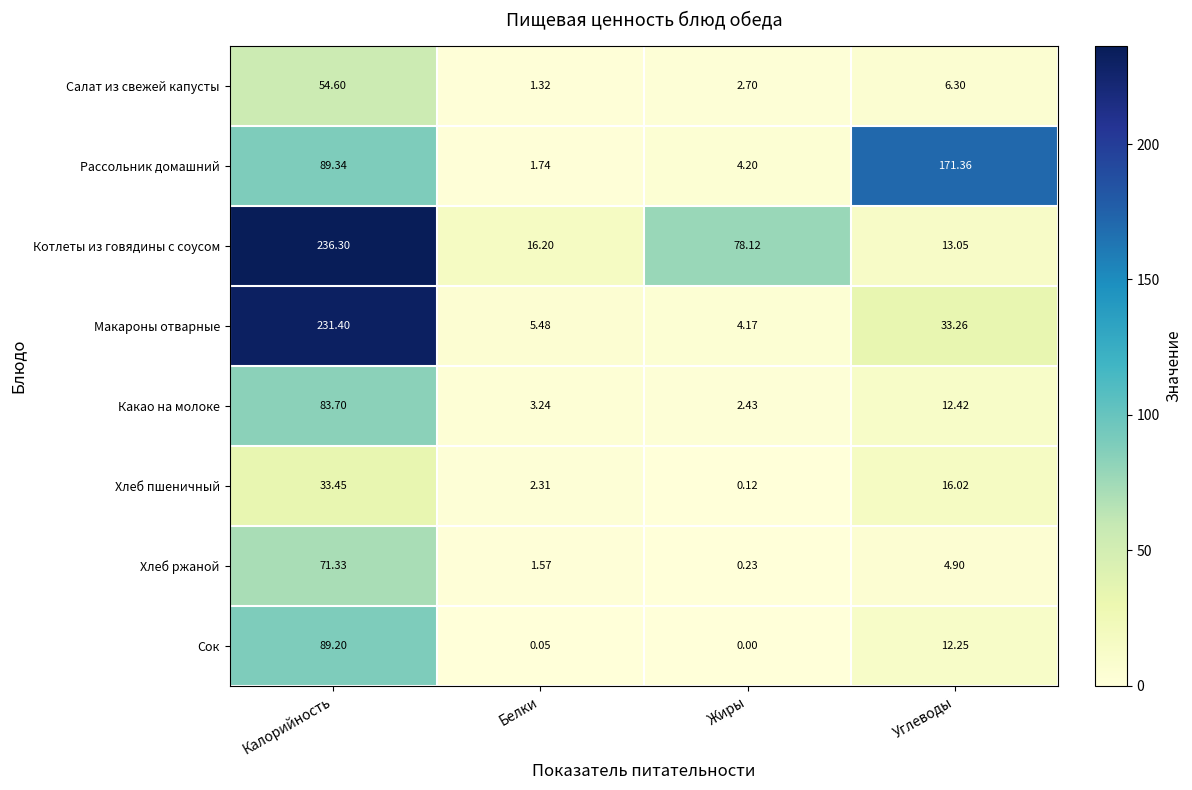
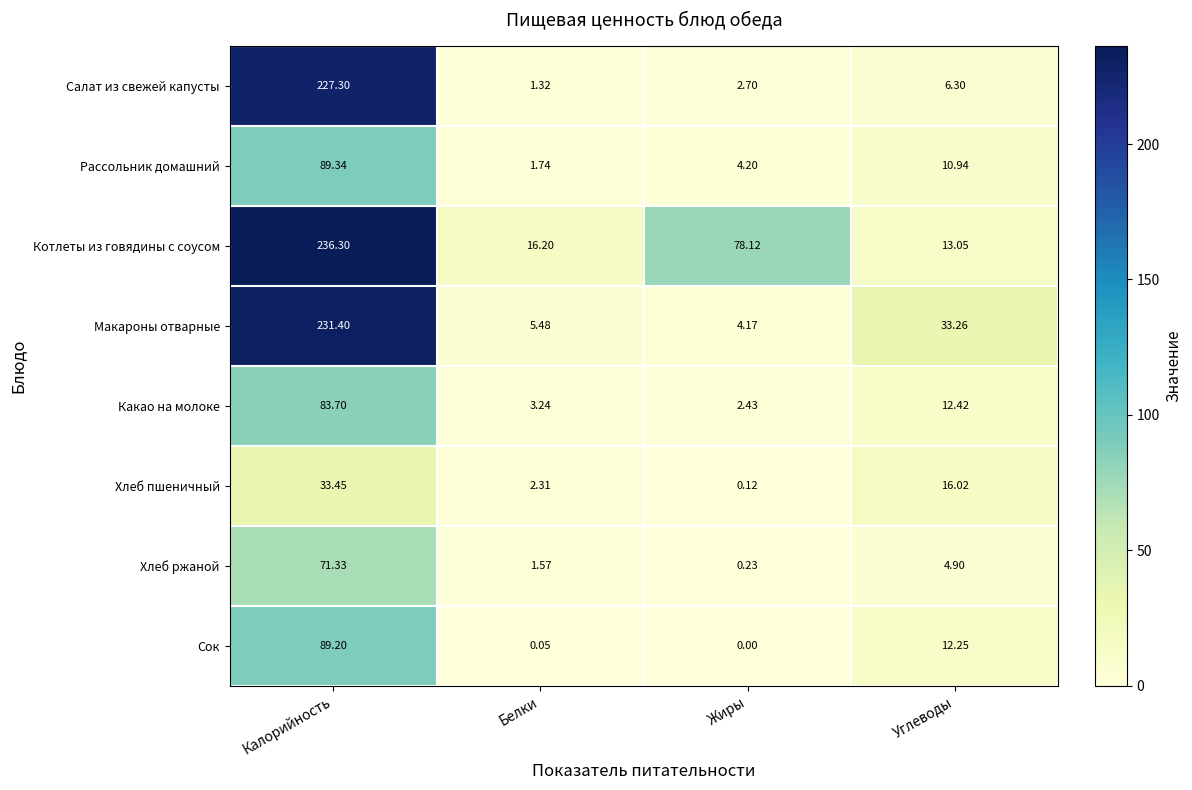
  {
    "Салат из свежей капусты": {
-     "Калорийность": 54.60,
+     "Калорийность": 227.30,
      "Белки": 1.32,
      "Жиры": 2.70,
      "Углеводы": 6.30
    },
    "Рассольник домашний": {
      "Калорийность": 89.34,
      "Белки": 1.74,
      "Жиры": 4.20,
-     "Углеводы": 171.36
+     "Углеводы": 10.94
    },
    "Котлеты из говядины с соусом": {
      "Калорийность": 236.30,
      "Белки": 16.20,
      "Жиры": 78.12,
      "Углеводы": 13.05
    },
    "Макароны отварные": {
      "Калорийность": 231.40,
      "Белки": 5.48,
      "Жиры": 4.17,
      "Углеводы": 33.26
    },
    "Какао на молоке": {
      "Калорийность": 83.70,
      "Белки": 3.24,
      "Жиры": 2.43,
      "Углеводы": 12.42
    },
    "Хлеб пшеничный": {
      "Калорийность": 33.45,
      "Белки": 2.31,
      "Жиры": 0.12,
      "Углеводы": 16.02
    },
    "Хлеб ржаной": {
      "Калорийность": 71.33,
      "Белки": 1.57,
      "Жиры": 0.23,
      "Углеводы": 4.90
    },
    "Сок": {
      "Калорийность": 89.20,
      "Белки": 0.05,
      "Жиры": 0.00,
      "Углеводы": 12.25
    }
  }
